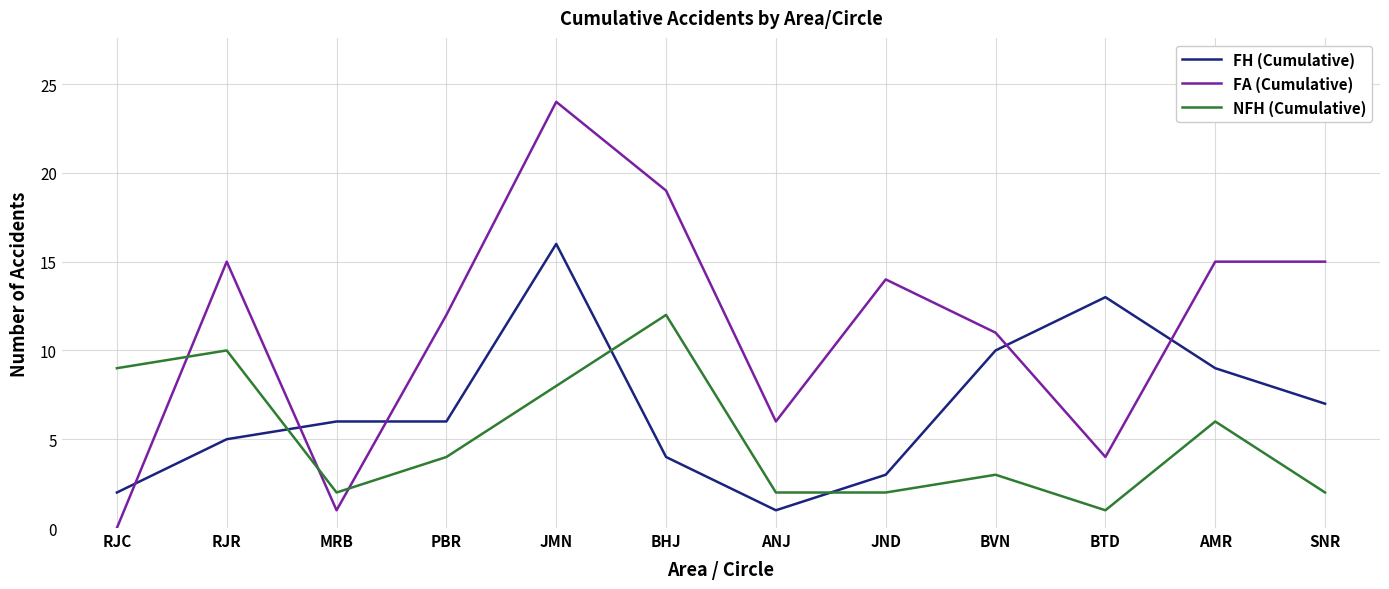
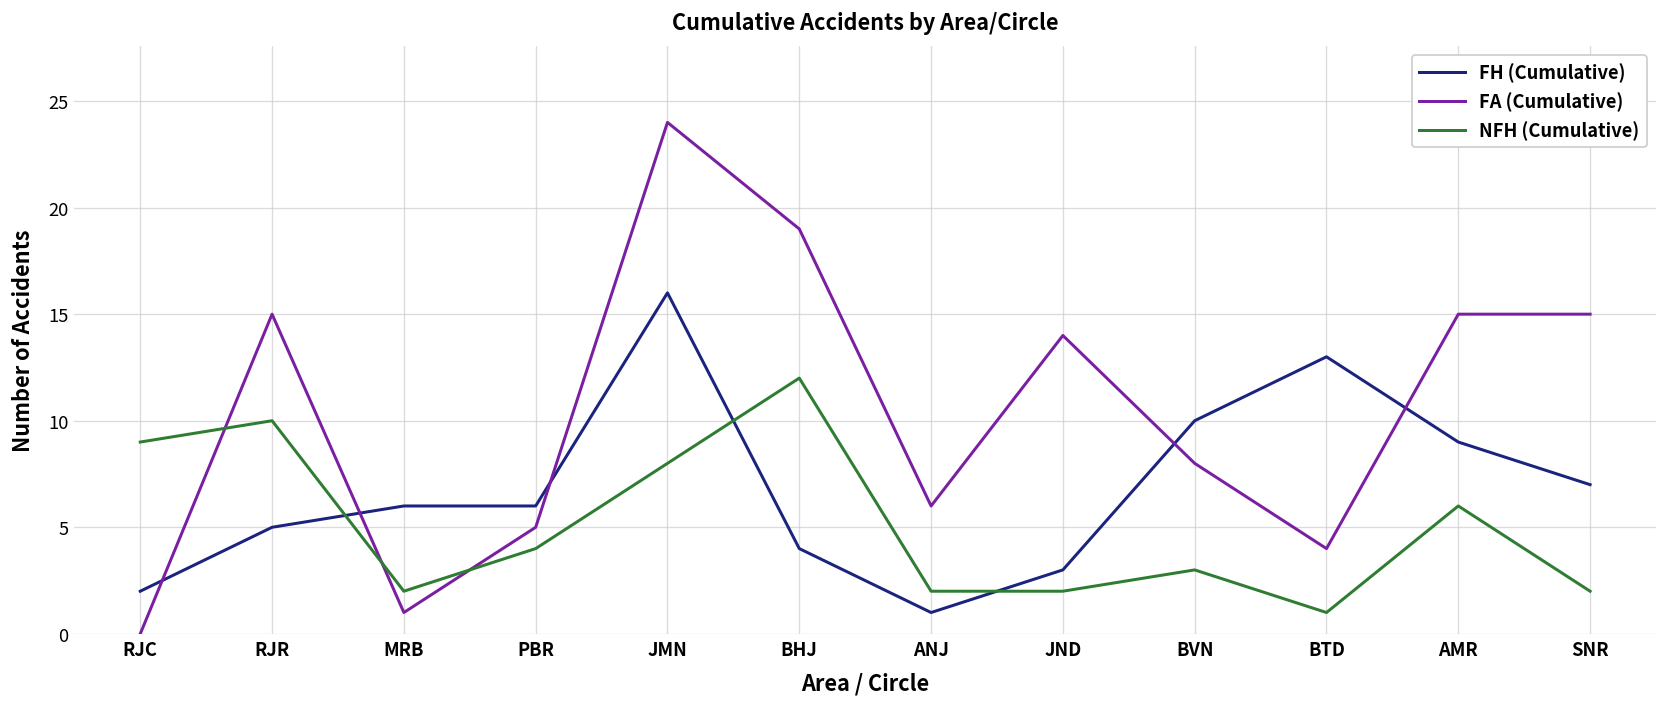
  {
    "FH (Cumulative)": {
      "RJC": 2,
      "RJR": 5,
      "MRB": 6,
      "PBR": 6,
      "JMN": 16,
      "BHJ": 4,
      "ANJ": 1,
      "JND": 3,
      "BVN": 10,
      "BTD": 13,
      "AMR": 9,
      "SNR": 7
    },
    "FA (Cumulative)": {
      "RJC": 0,
      "RJR": 15,
      "MRB": 1,
-     "PBR": 12,
+     "PBR": 5,
      "JMN": 24,
      "BHJ": 19,
      "ANJ": 6,
      "JND": 14,
-     "BVN": 11,
+     "BVN": 8,
      "BTD": 4,
      "AMR": 15,
      "SNR": 15
    },
    "NFH (Cumulative)": {
      "RJC": 9,
      "RJR": 10,
      "MRB": 2,
      "PBR": 4,
      "JMN": 8,
      "BHJ": 12,
      "ANJ": 2,
      "JND": 2,
      "BVN": 3,
      "BTD": 1,
      "AMR": 6,
      "SNR": 2
    }
  }
